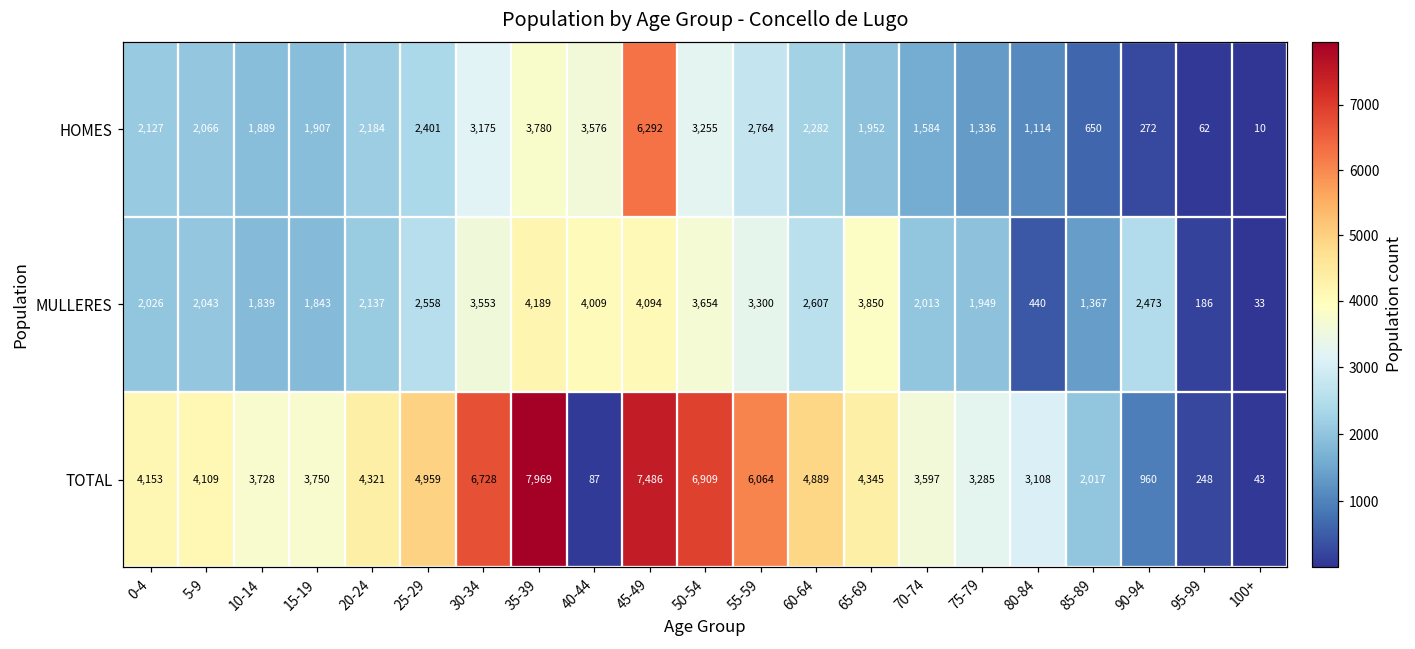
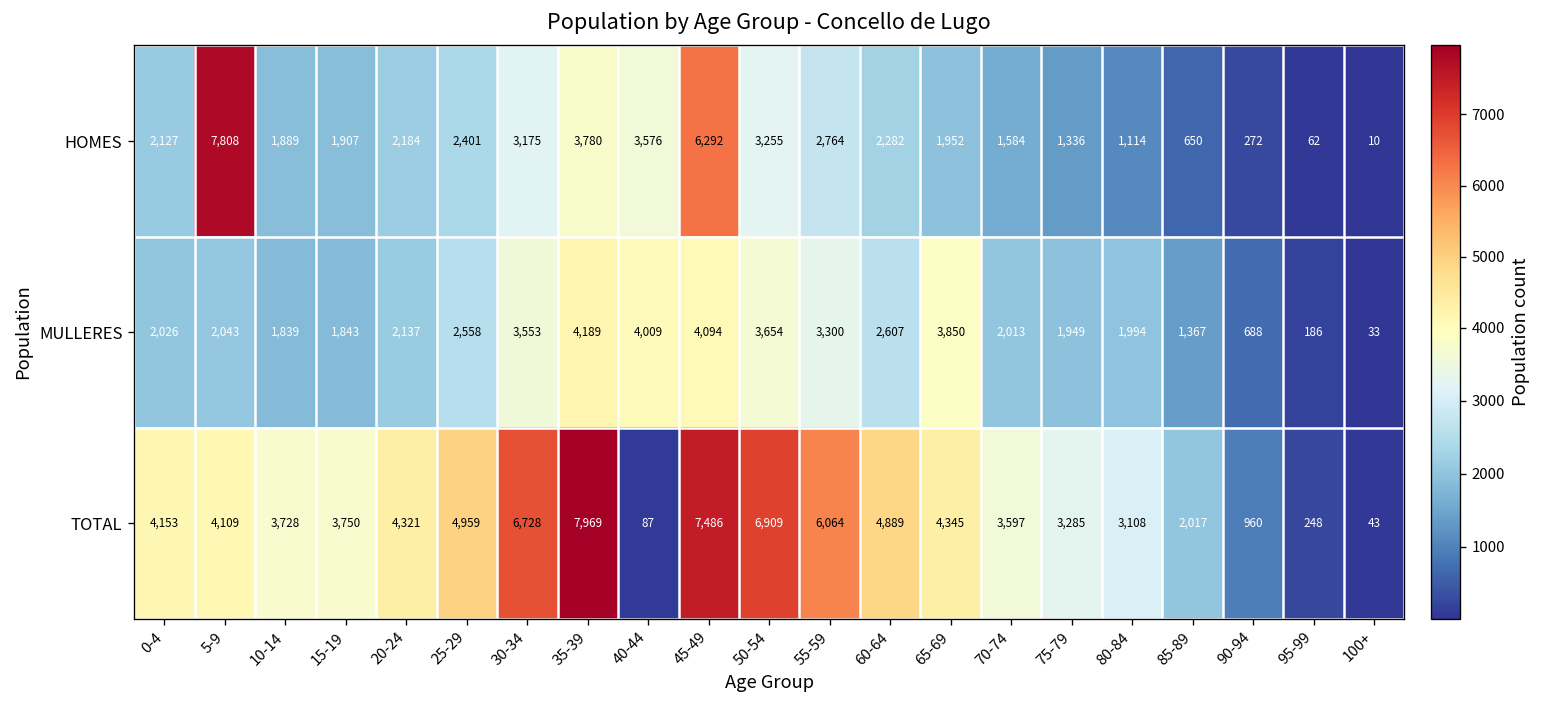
  {
    "HOMES": {
      "0-4": "2,127",
-     "5-9": "2,066",
+     "5-9": "7,808",
      "10-14": "1,889",
      "15-19": "1,907",
      "20-24": "2,184",
      "25-29": "2,401",
      "30-34": "3,175",
      "35-39": "3,780",
      "40-44": "3,576",
      "45-49": "6,292",
      "50-54": "3,255",
      "55-59": "2,764",
      "60-64": "2,282",
      "65-69": "1,952",
      "70-74": "1,584",
      "75-79": "1,336",
      "80-84": "1,114",
      "85-89": "650",
      "90-94": "272",
      "95-99": "62",
      "100+": "10"
    },
    "MULLERES": {
      "0-4": "2,026",
      "5-9": "2,043",
      "10-14": "1,839",
      "15-19": "1,843",
      "20-24": "2,137",
      "25-29": "2,558",
      "30-34": "3,553",
      "35-39": "4,189",
      "40-44": "4,009",
      "45-49": "4,094",
      "50-54": "3,654",
      "55-59": "3,300",
      "60-64": "2,607",
      "65-69": "3,850",
      "70-74": "2,013",
      "75-79": "1,949",
-     "80-84": "440",
+     "80-84": "1,994",
      "85-89": "1,367",
-     "90-94": "2,473",
+     "90-94": "688",
      "95-99": "186",
      "100+": "33"
    },
    "TOTAL": {
      "0-4": "4,153",
      "5-9": "4,109",
      "10-14": "3,728",
      "15-19": "3,750",
      "20-24": "4,321",
      "25-29": "4,959",
      "30-34": "6,728",
      "35-39": "7,969",
      "40-44": "87",
      "45-49": "7,486",
      "50-54": "6,909",
      "55-59": "6,064",
      "60-64": "4,889",
      "65-69": "4,345",
      "70-74": "3,597",
      "75-79": "3,285",
      "80-84": "3,108",
      "85-89": "2,017",
      "90-94": "960",
      "95-99": "248",
      "100+": "43"
    }
  }
